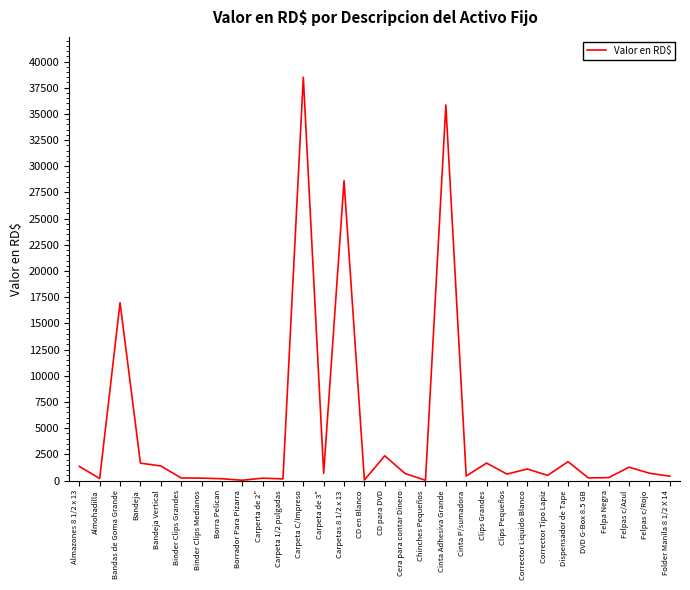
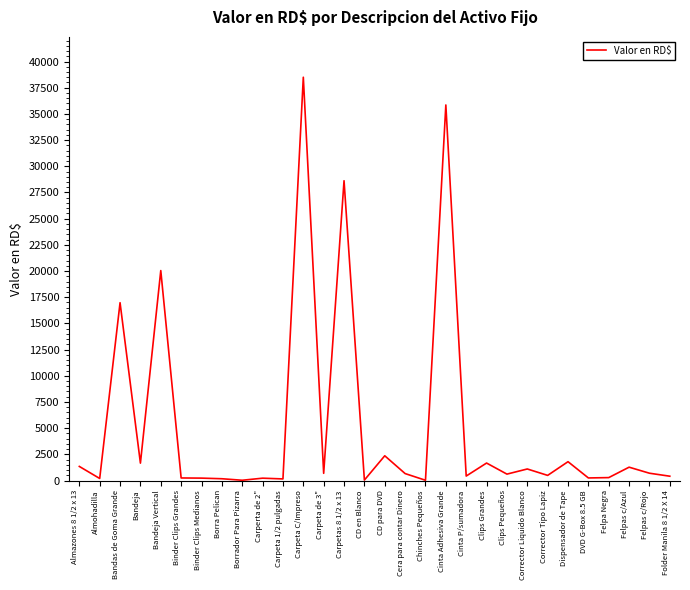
  {
    "Almazones 8 1/2 x 13": 1300,
    "Almohadilla": 200,
    "Bandas de Goma Grande": 17000,
    "Bandeja": 1700,
-   "Bandeja Vertical": 1400,
+   "Bandeja Vertical": 20000,
    "Binder Clips Grandes": 200,
    "Binder Clips Medianos": 200,
    "Borra Pelican": 200,
    "Borrador Para Pizarra": 0,
    "Carperta de 2\"": 200,
    "Carpeta 1/2 pulgadas": 200,
    "Carpeta C/Impreso": 38500,
    "Carpeta de 3\"": 700,
    "Carpetas 8 1/2 x 13": 28600,
    "CD en Blanco": 0,
    "CD para DVD": 2400,
    "Cera para contar Dinero": 700,
    "Chinches Pequeños": 0,
    "Cinta Adhesiva Grande": 35900,
    "Cinta P/sumadora": 400,
    "Clips Grandes": 1700,
    "Clips Pequeños": 600,
    "Corrector Liquido Blanco": 1100,
    "Corrector Tipo Lapiz": 500,
    "Dispensador de Tape": 1800,
    "DVD G-Box 8.5 GB": 200,
    "Felpa Negra": 300,
    "Felpas c/Azul": 1300,
    "Felpas c/Rojo": 700,
    "Folder Manila 8 1/2 X 14": 400
  }
